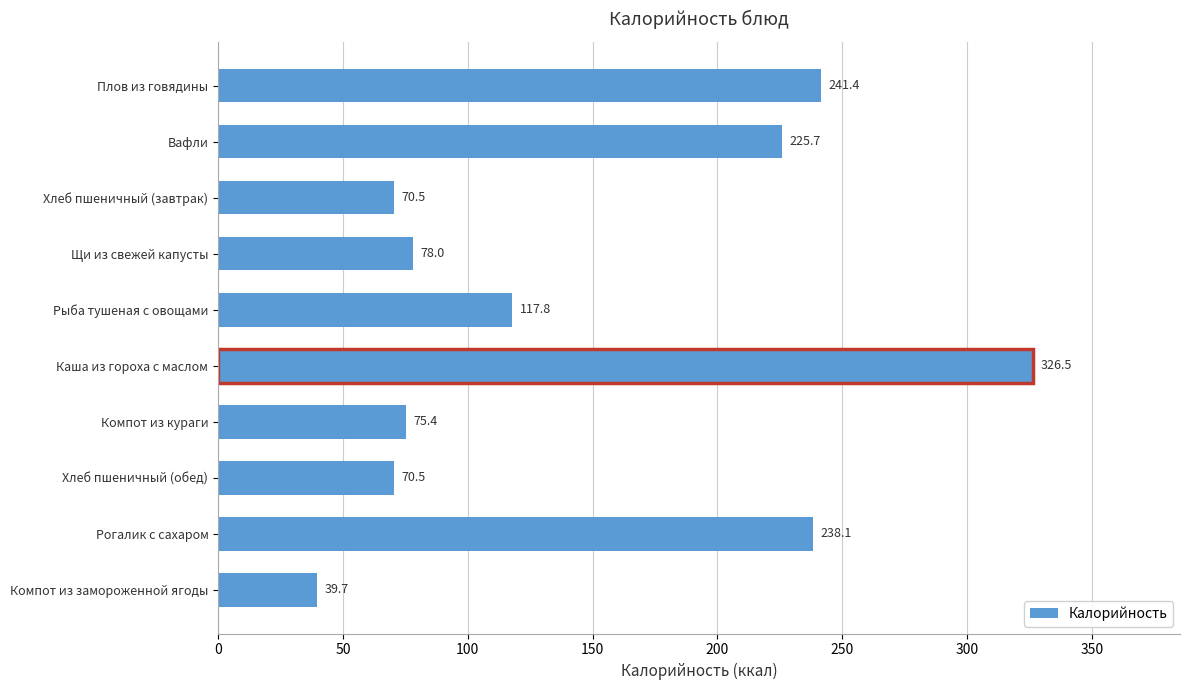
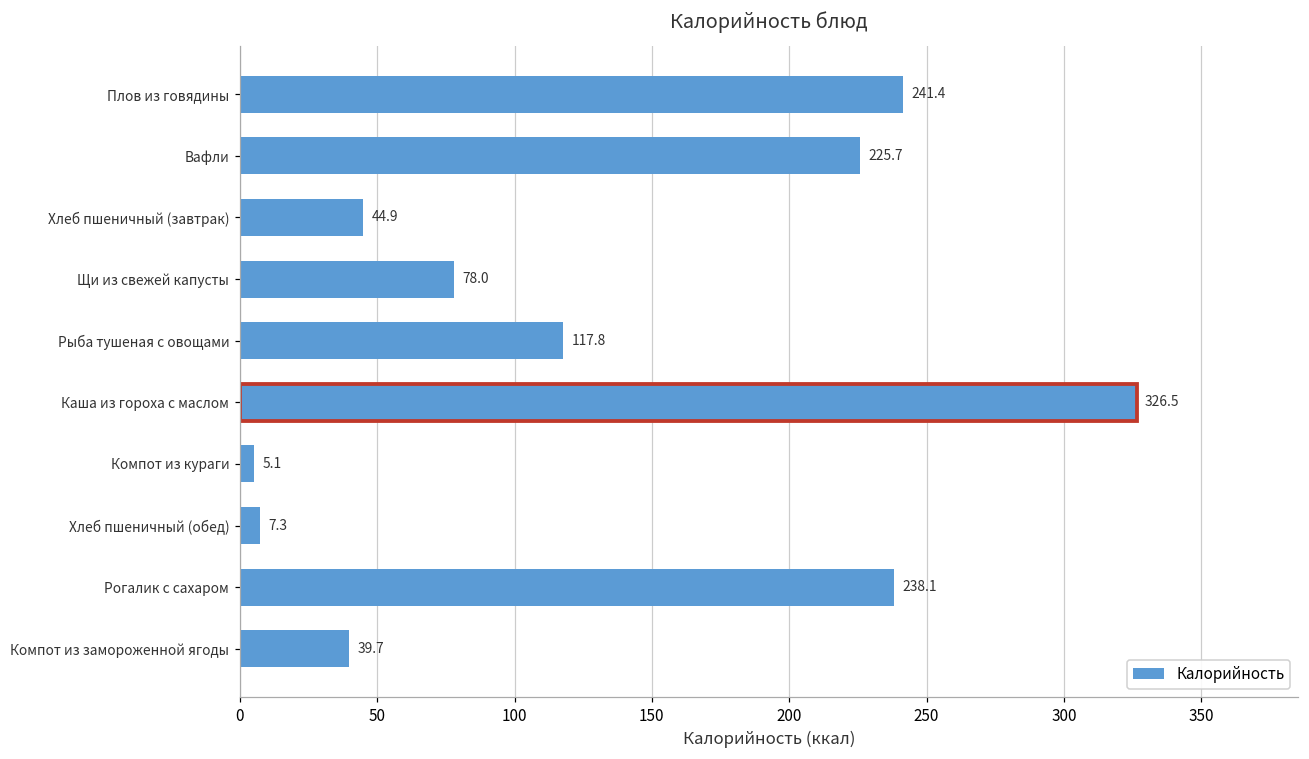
  {
    "Плов из говядины": 241.4,
    "Вафли": 225.7,
-   "Хлеб пшеничный (завтрак)": 70.5,
+   "Хлеб пшеничный (завтрак)": 44.9,
    "Щи из свежей капусты": 78.0,
    "Рыба тушеная с овощами": 117.8,
    "Каша из гороха с маслом": 326.5,
-   "Компот из кураги": 75.4,
-   "Хлеб пшеничный (обед)": 70.5,
+   "Компот из кураги": 5.1,
+   "Хлеб пшеничный (обед)": 7.3,
    "Рогалик с сахаром": 238.1,
    "Компот из замороженной ягоды": 39.7
  }
